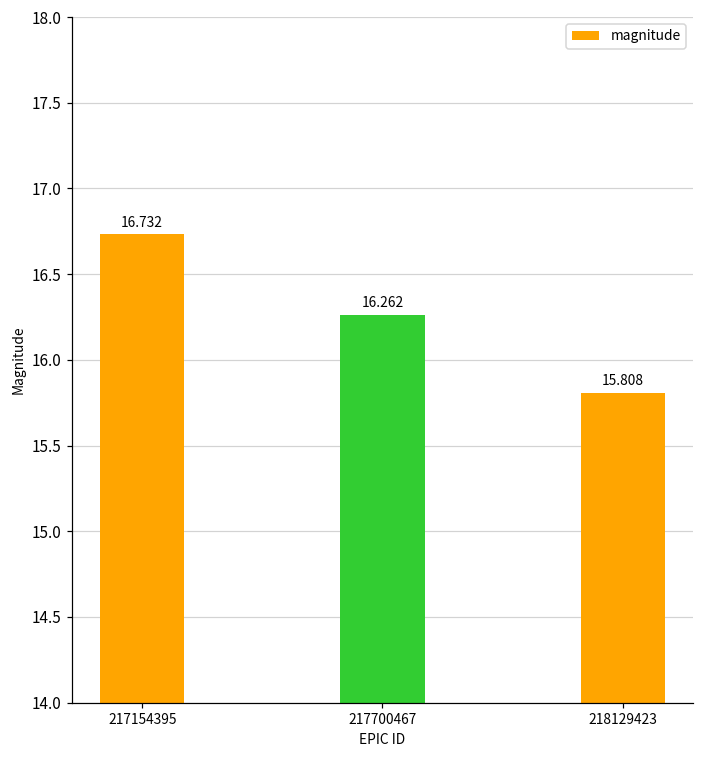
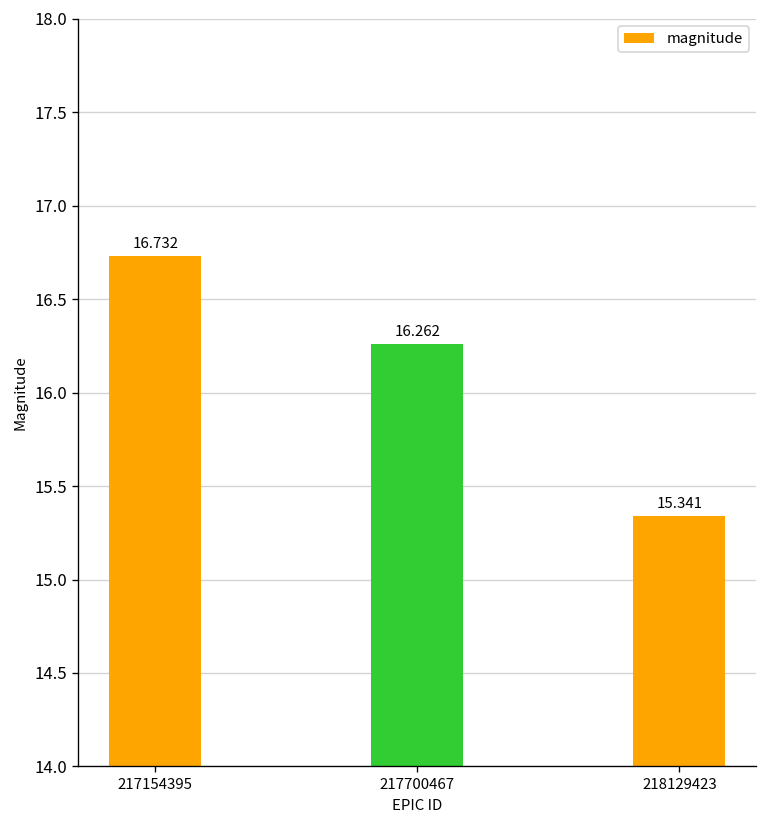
  {
    "217154395": 16.732,
    "217700467": 16.262,
-   "218129423": 15.808
+   "218129423": 15.341
  }
